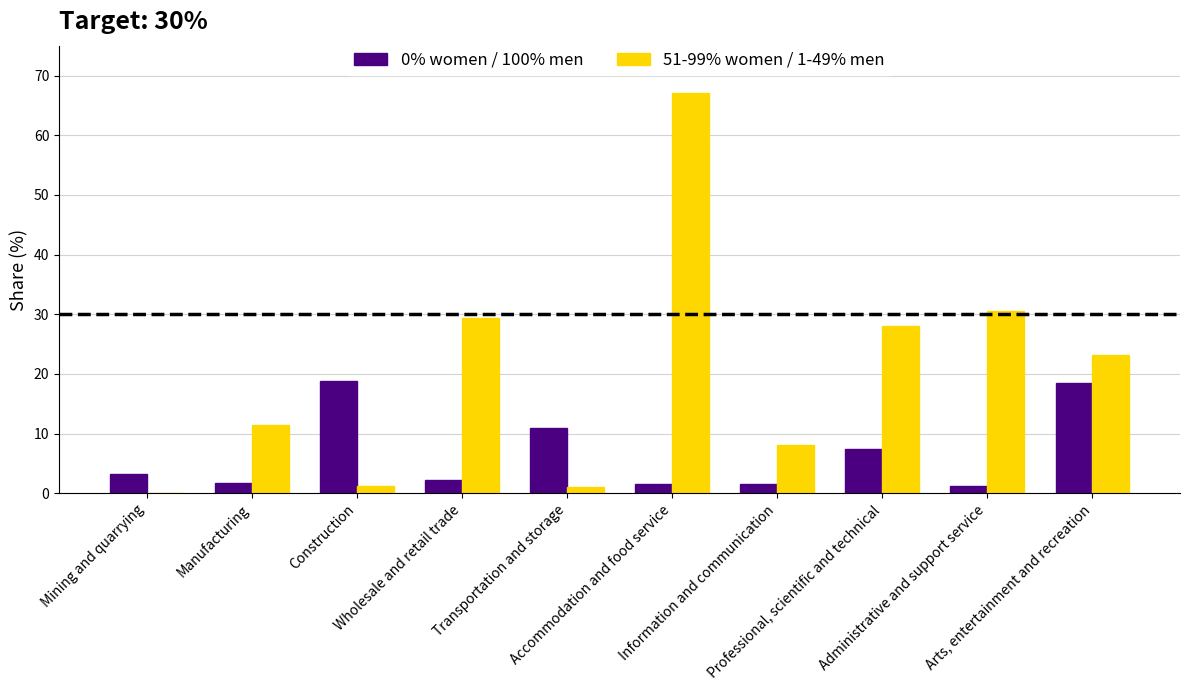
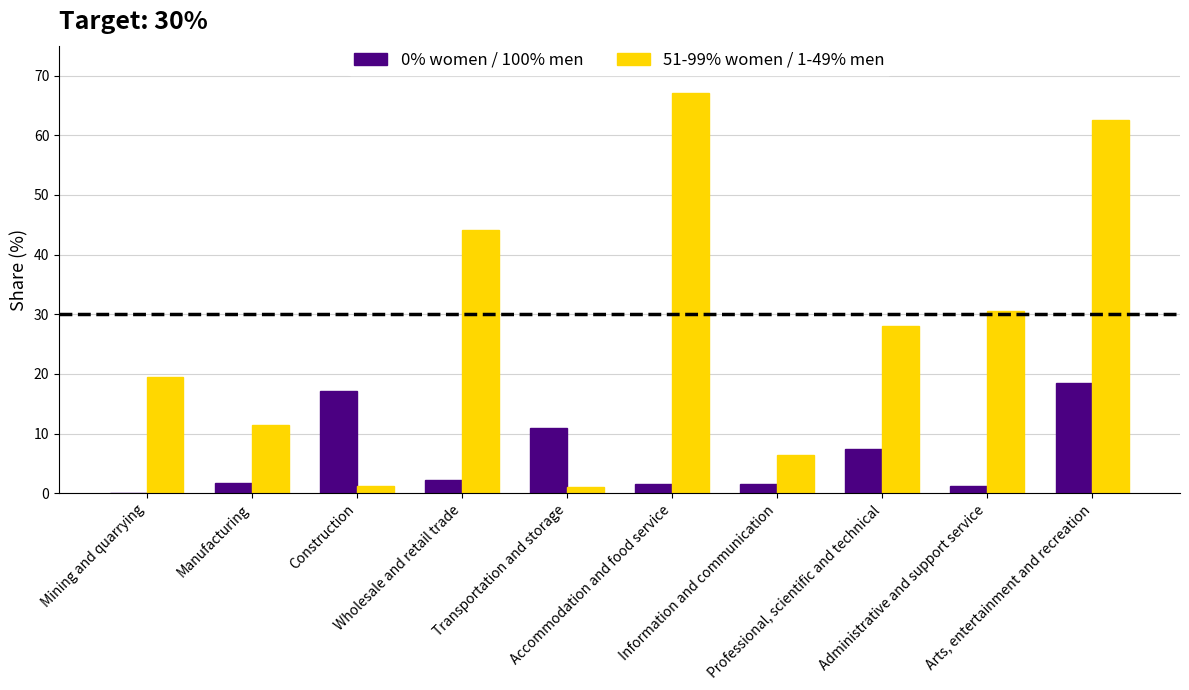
  {
    "0% women / 100% men": {
-     "Mining and quarrying": 3,
+     "Mining and quarrying": 0,
      "Manufacturing": 2,
-     "Construction": 19,
+     "Construction": 17,
      "Wholesale and retail trade": 2,
      "Transportation and storage": 11,
      "Accommodation and food service": 2,
      "Information and communication": 2,
      "Professional, scientific and technical": 8,
      "Administrative and support service": 1,
      "Arts, entertainment and recreation": 19
    },
    "51-99% women / 1-49% men": {
-     "Mining and quarrying": 0,
+     "Mining and quarrying": 20,
      "Manufacturing": 12,
      "Construction": 1,
-     "Wholesale and retail trade": 29,
+     "Wholesale and retail trade": 44,
      "Transportation and storage": 1,
      "Accommodation and food service": 67,
-     "Information and communication": 8,
+     "Information and communication": 6,
      "Professional, scientific and technical": 28,
      "Administrative and support service": 31,
-     "Arts, entertainment and recreation": 23
+     "Arts, entertainment and recreation": 63
    }
  }
